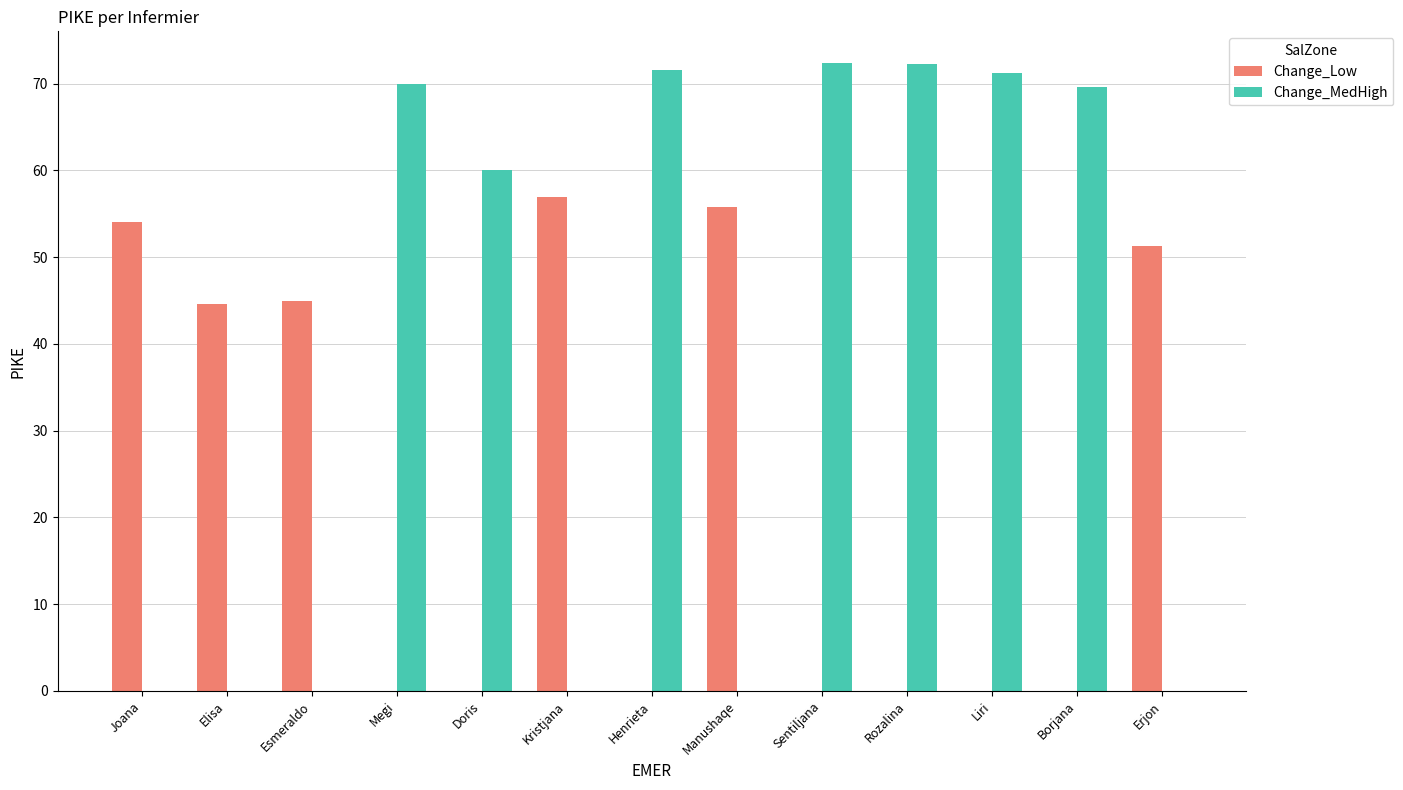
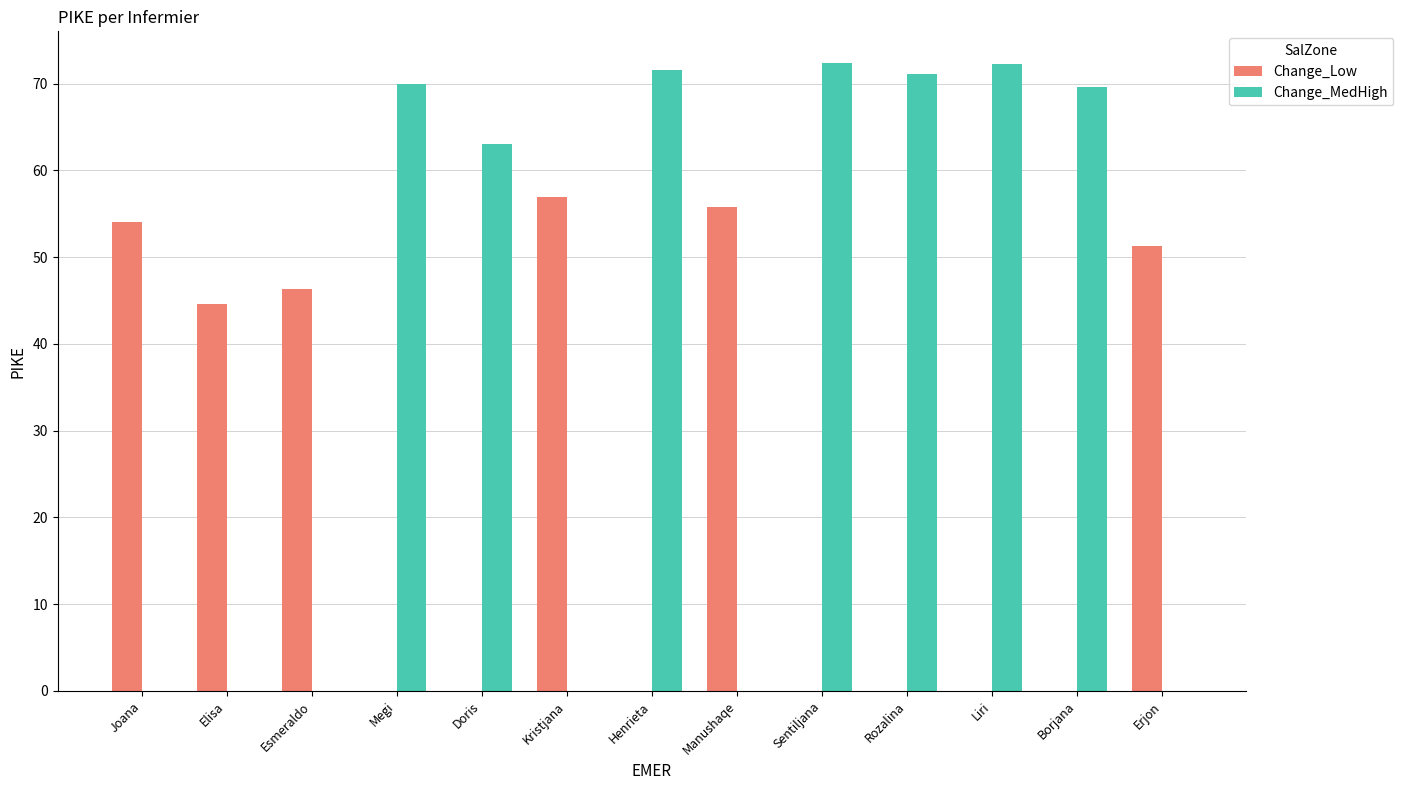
  {
    "Change_Low": {
      "Joana": 54,
      "Elisa": 45,
-     "Esmeraldo": 45,
+     "Esmeraldo": 46,
      "Megi": 0,
      "Doris": 0,
      "Kristjana": 57,
      "Henrieta": 0,
      "Manushaqe": 56,
      "Sentiljana": 0,
      "Rozalina": 0,
      "Liri": 0,
      "Borjana": 0,
      "Erjon": 51
    },
    "Change_MedHigh": {
      "Joana": 0,
      "Elisa": 0,
      "Esmeraldo": 0,
      "Megi": 70,
-     "Doris": 60,
+     "Doris": 63,
      "Kristjana": 0,
      "Henrieta": 72,
      "Manushaqe": 0,
      "Sentiljana": 72,
-     "Rozalina": 72,
-     "Liri": 71,
+     "Rozalina": 71,
+     "Liri": 72,
      "Borjana": 70,
      "Erjon": 0
    }
  }
